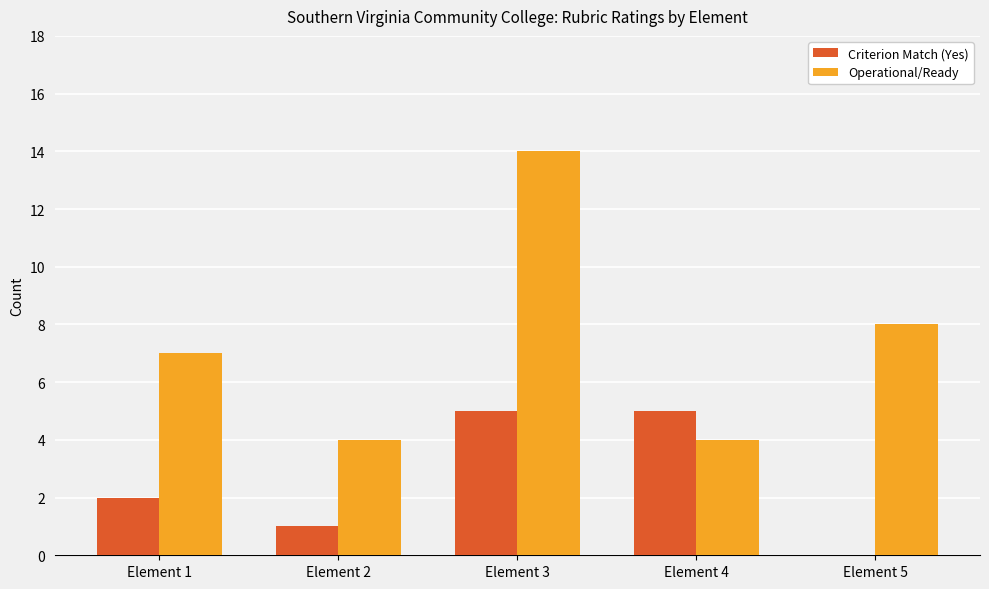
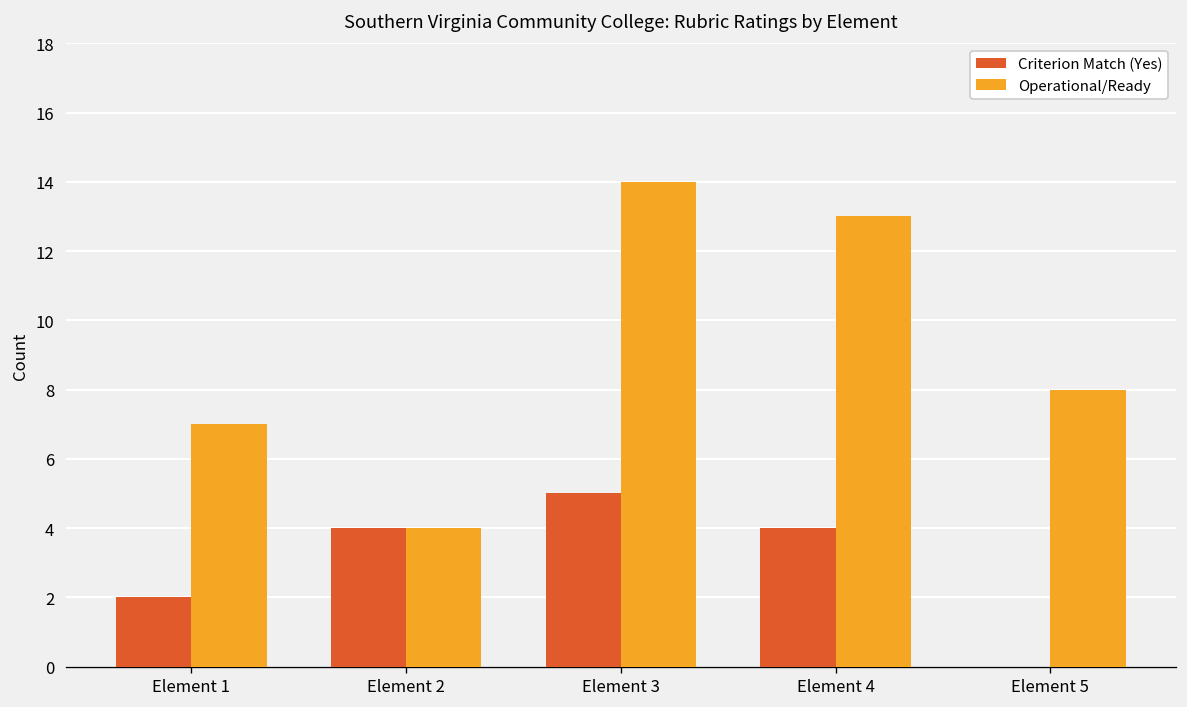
  {
    "Criterion Match (Yes)": {
      "Element 1": 2,
-     "Element 2": 1,
+     "Element 2": 4,
      "Element 3": 5,
-     "Element 4": 5,
+     "Element 4": 4,
      "Element 5": 0
    },
    "Operational/Ready": {
      "Element 1": 7,
      "Element 2": 4,
      "Element 3": 14,
-     "Element 4": 4,
+     "Element 4": 13,
      "Element 5": 8
    }
  }
